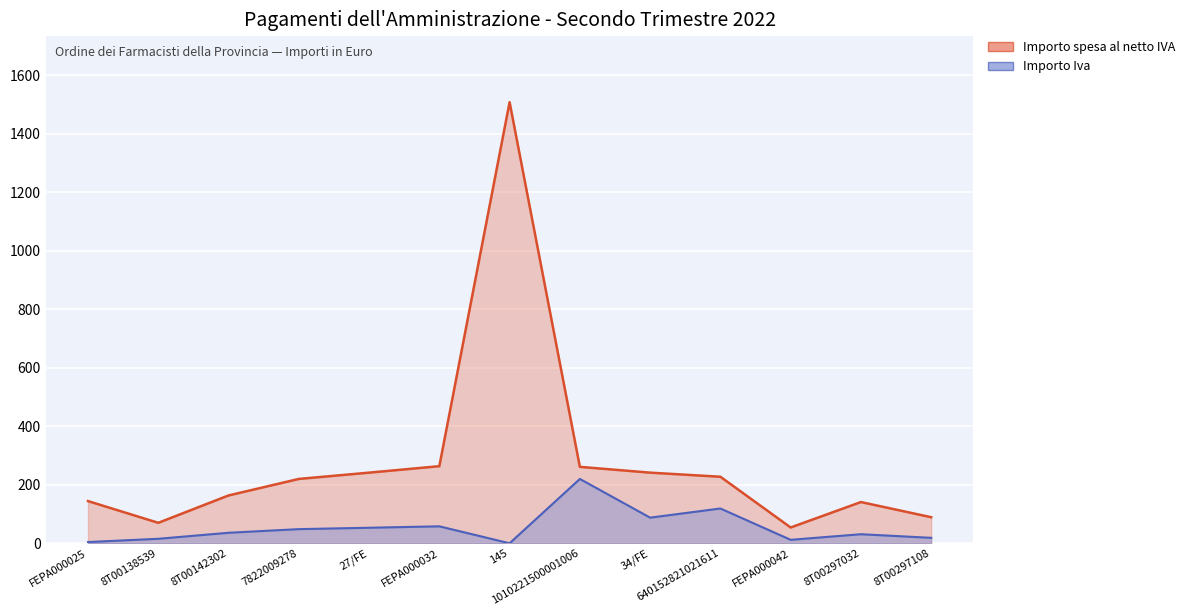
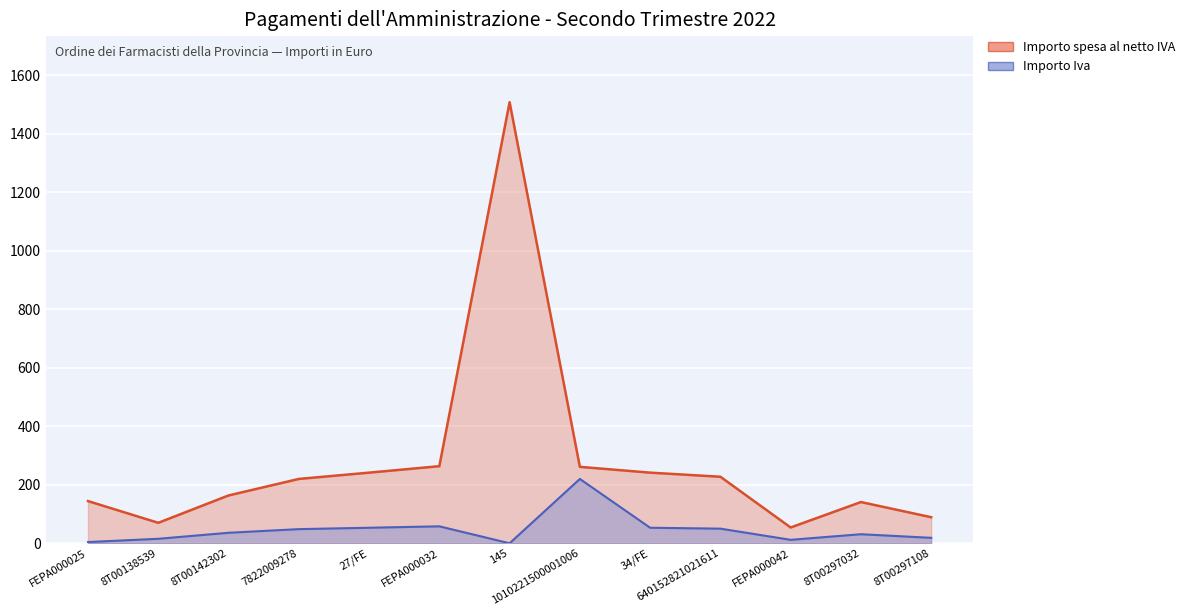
  {
    "Importo spesa al netto IVA": {
      "FEPA000025": 140,
      "8T00138539": 70,
      "8T00142302": 160,
      "7822009278": 220,
      "27/FE": 240,
      "FEPA000032": 260,
      "145": 1510,
      "1010221500001006": 260,
      "34/FE": 240,
      "640152821021611": 230,
      "FEPA000042": 50,
      "8T00297032": 140,
      "8T00297108": 90
    },
    "Importo Iva": {
      "FEPA000025": 0,
      "8T00138539": 20,
      "8T00142302": 40,
      "7822009278": 50,
      "27/FE": 50,
      "FEPA000032": 60,
      "145": 0,
      "1010221500001006": 220,
-     "34/FE": 90,
-     "640152821021611": 120,
+     "34/FE": 50,
+     "640152821021611": 50,
      "FEPA000042": 10,
      "8T00297032": 30,
      "8T00297108": 20
    }
  }
